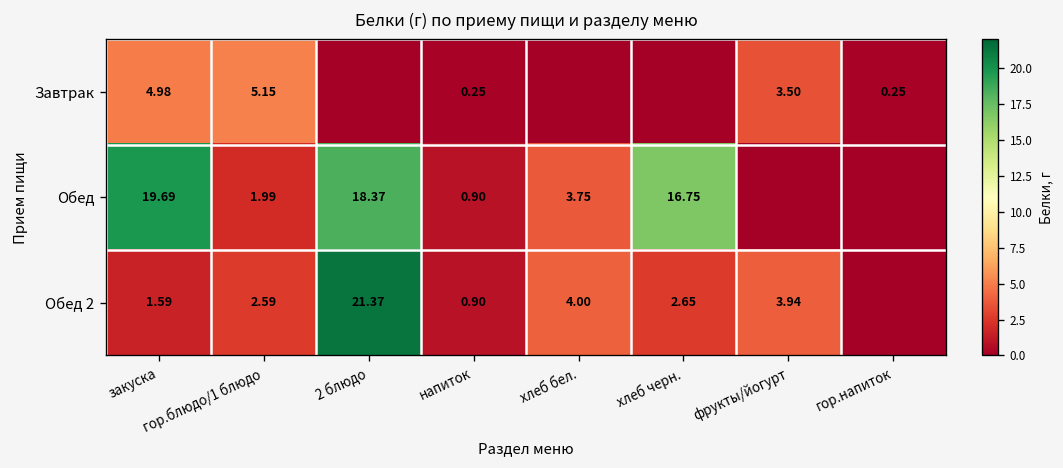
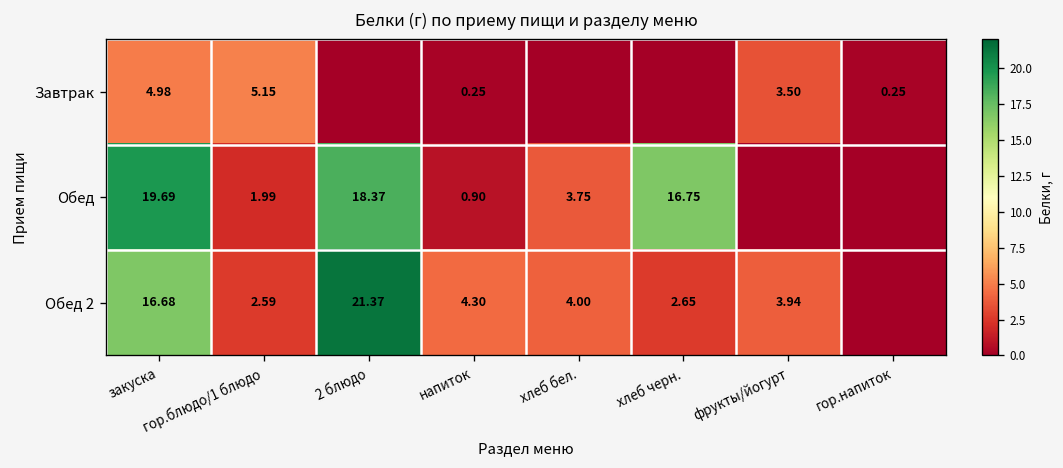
  {
    "Завтрак": {
      "закуска": 4.98,
      "гор.блюдо/1 блюдо": 5.15,
      "напиток": 0.25,
      "фрукты/йогурт": 3.50,
      "гор.напиток": 0.25
    },
    "Обед": {
      "закуска": 19.69,
      "гор.блюдо/1 блюдо": 1.99,
      "2 блюдо": 18.37,
      "напиток": 0.90,
      "хлеб бел.": 3.75,
      "хлеб черн.": 16.75
    },
    "Обед 2": {
-     "закуска": 1.59,
+     "закуска": 16.68,
      "гор.блюдо/1 блюдо": 2.59,
      "2 блюдо": 21.37,
-     "напиток": 0.90,
+     "напиток": 4.30,
      "хлеб бел.": 4.00,
      "хлеб черн.": 2.65,
      "фрукты/йогурт": 3.94
    }
  }
